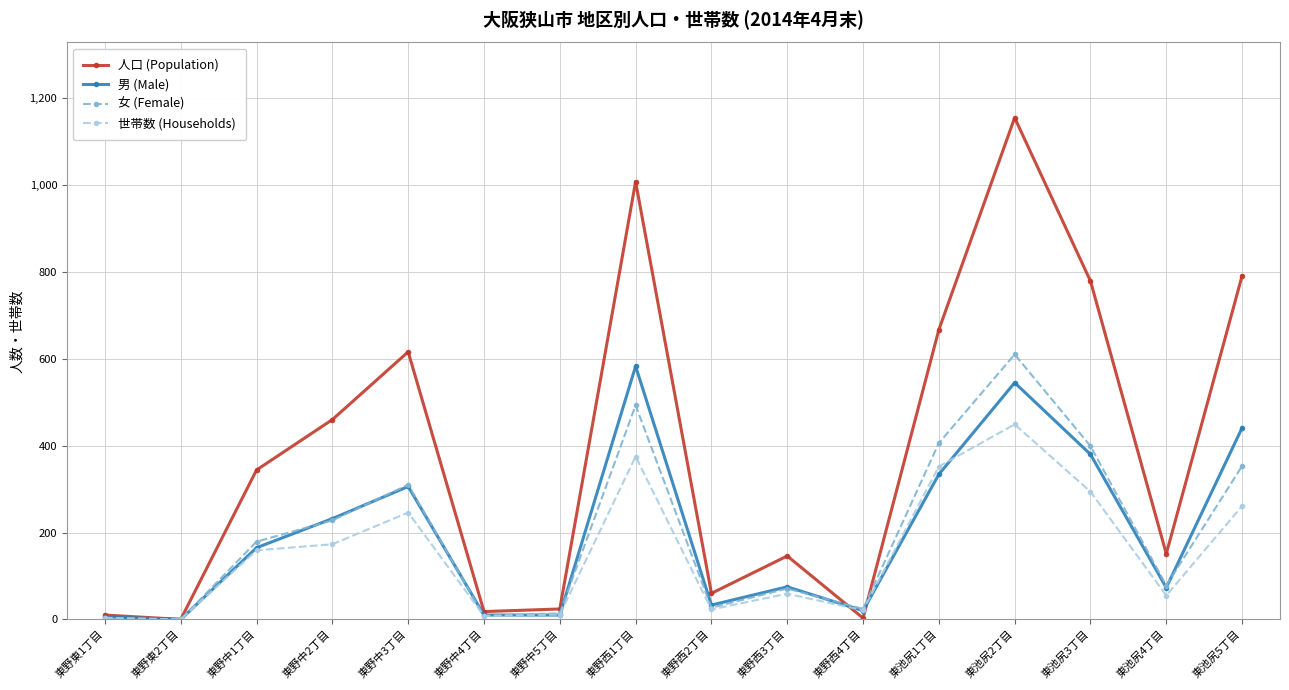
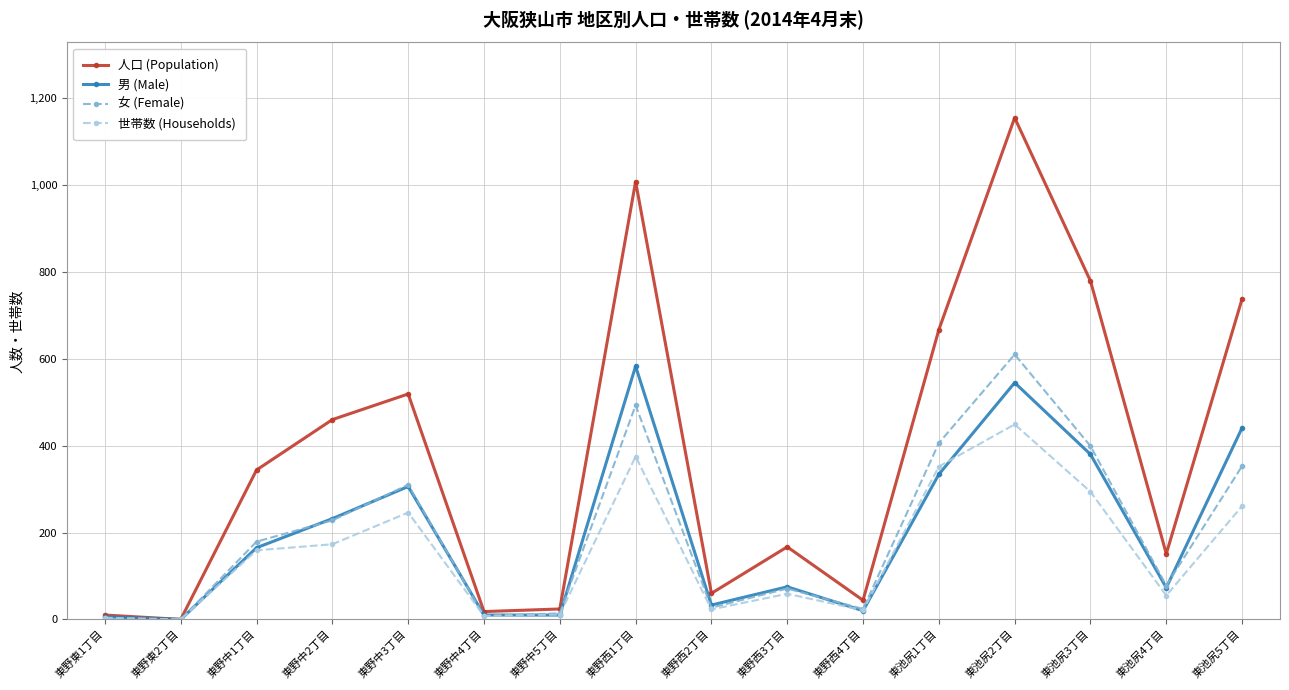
  {
    "人口 (Population)": {
      "東野中1丁目": "340",
      "東野中2丁目": "460",
-     "東野中3丁目": "620",
+     "東野中3丁目": "520",
      "東野中4丁目": "20",
      "東野中5丁目": "20",
      "東野西1丁目": "1,010",
      "東野西2丁目": "60",
-     "東野西3丁目": "150",
-     "東野西4丁目": "0",
+     "東野西3丁目": "170",
+     "東野西4丁目": "40",
      "東池尻1丁目": "670",
      "東池尻2丁目": "1,160",
      "東池尻3丁目": "780",
      "東池尻4丁目": "150",
-     "東池尻5丁目": "790"
+     "東池尻5丁目": "740"
    },
    "男 (Male)": {
      "東野中1丁目": "170",
      "東野西1丁目": "580",
      "東野西2丁目": "30",
      "東池尻1丁目": "330",
      "東池尻2丁目": "550",
      "東池尻3丁目": "380",
      "東池尻5丁目": "440"
    }
  }
